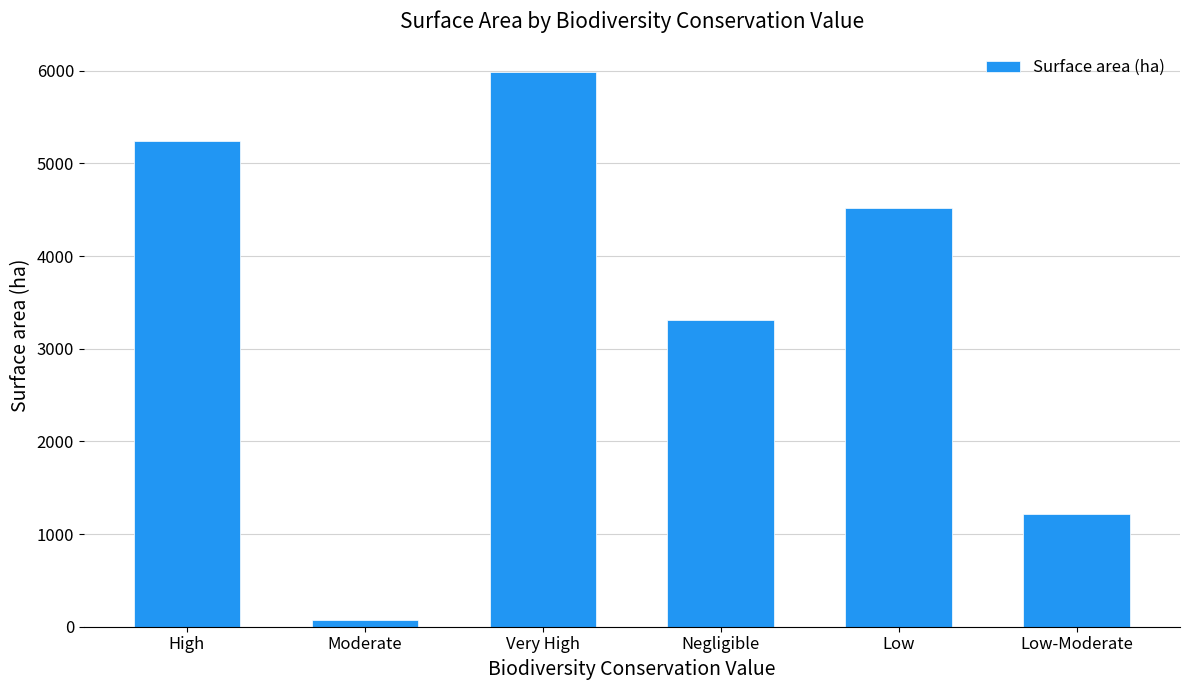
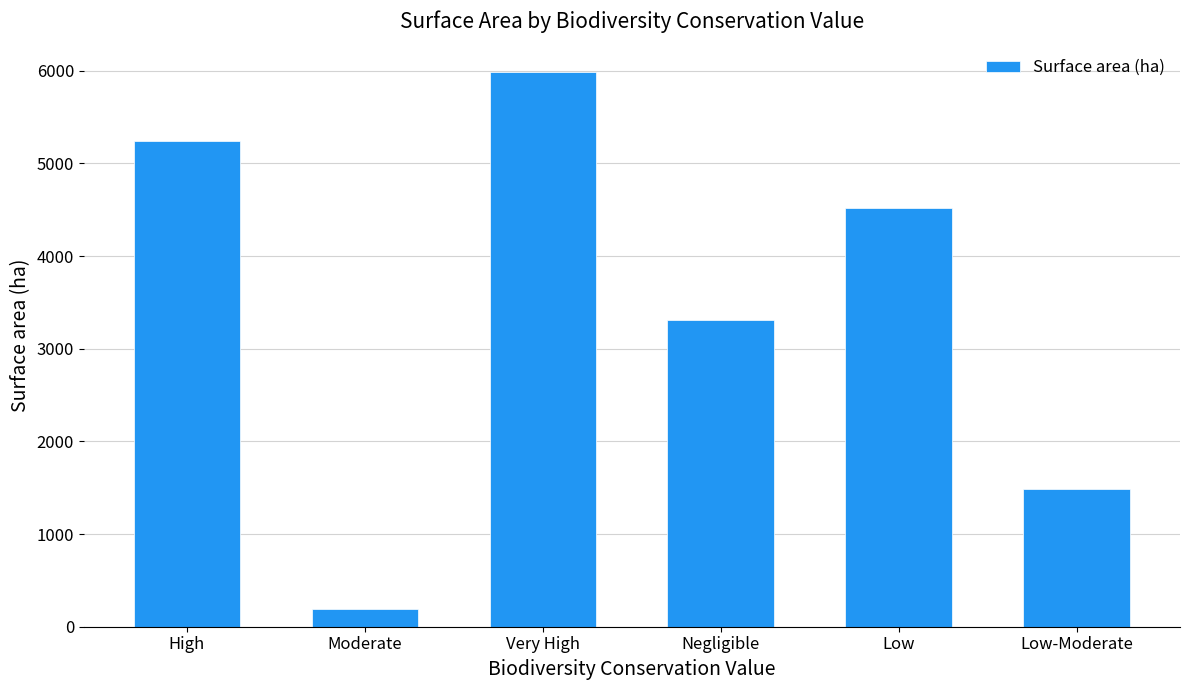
  {
    "High": 5200,
-   "Moderate": 100,
+   "Moderate": 200,
    "Very High": 6000,
    "Negligible": 3300,
    "Low": 4500,
-   "Low-Moderate": 1200
+   "Low-Moderate": 1500
  }
